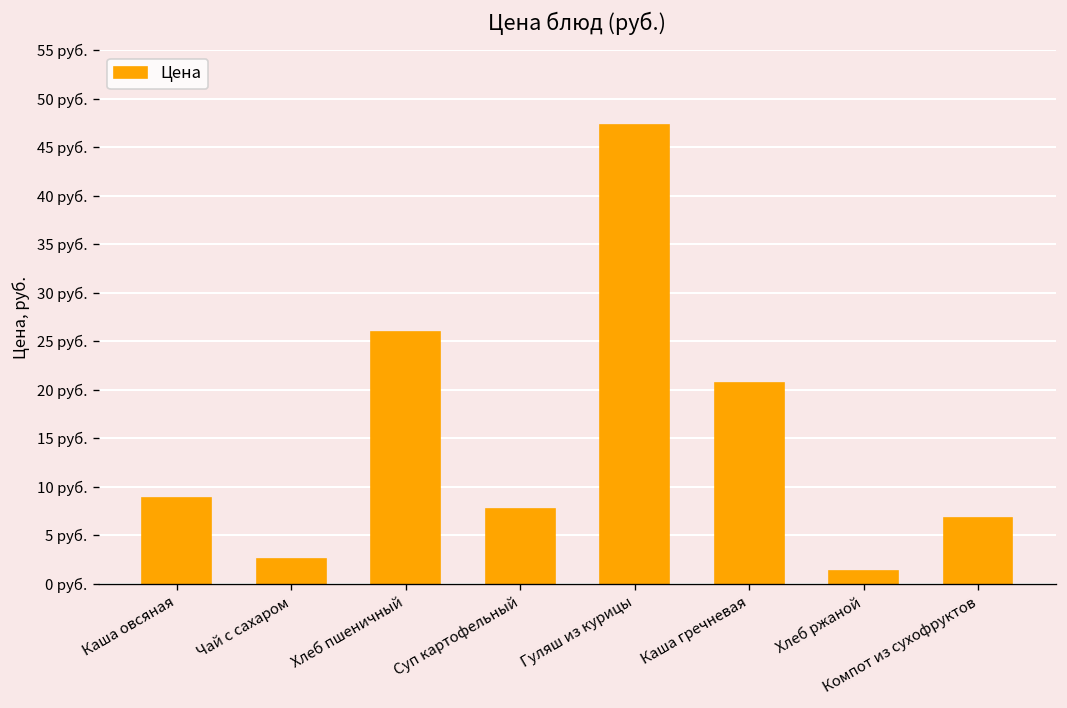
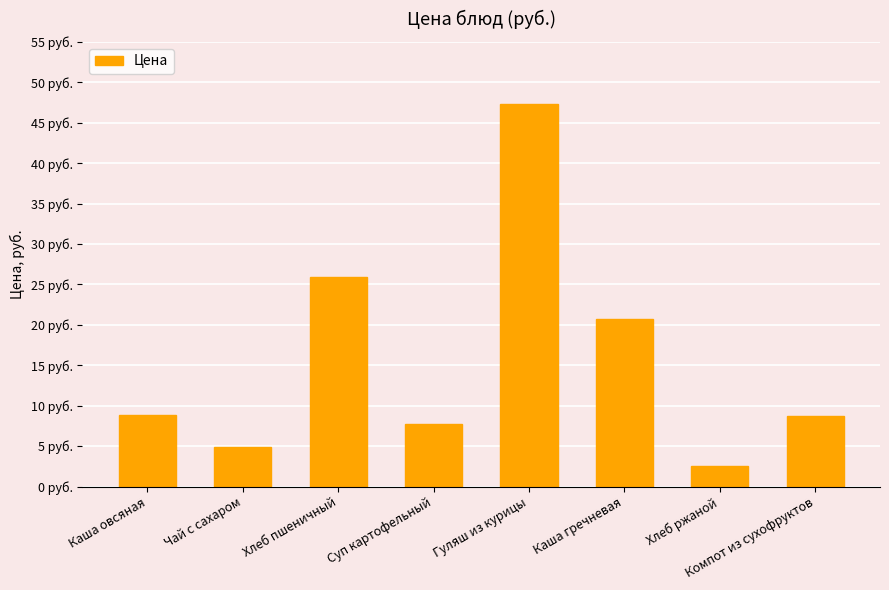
  {
    "Каша овсяная": "9 руб.",
-   "Чай с сахаром": "3 руб.",
+   "Чай с сахаром": "5 руб.",
    "Хлеб пшеничный": "26 руб.",
    "Суп картофельный": "8 руб.",
    "Гуляш из курицы": "47 руб.",
    "Каша гречневая": "21 руб.",
-   "Хлеб ржаной": "1 руб.",
-   "Компот из сухофруктов": "7 руб."
+   "Хлеб ржаной": "2 руб.",
+   "Компот из сухофруктов": "9 руб."
  }
